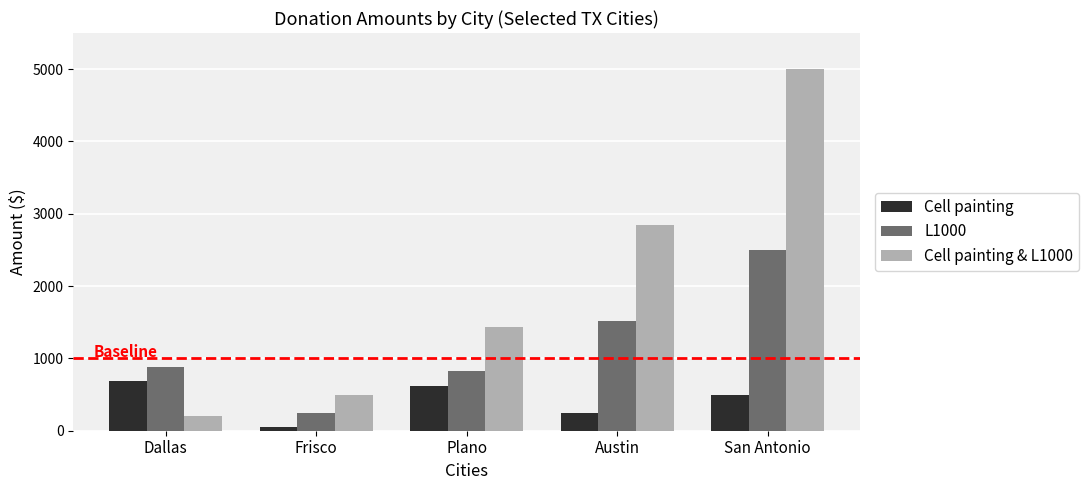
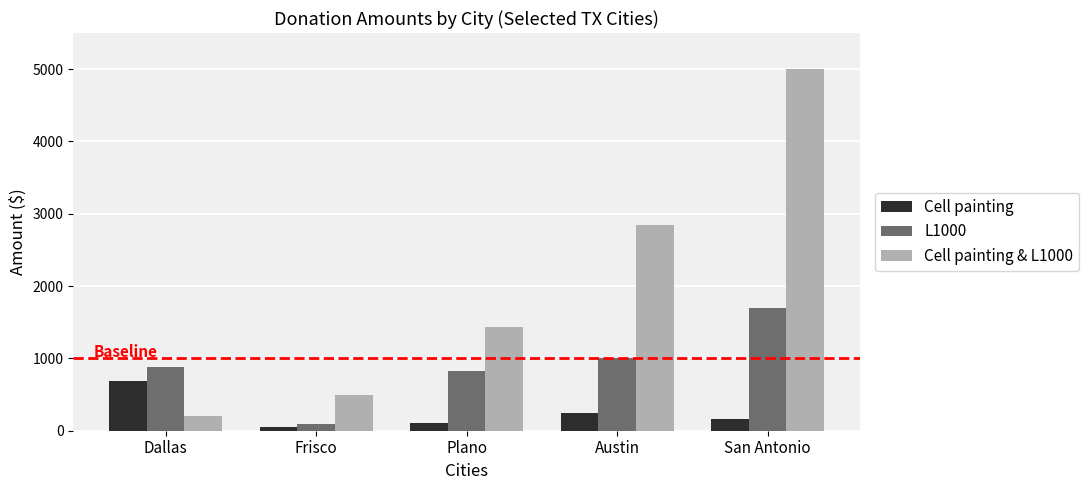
  {
    "Cell painting": {
      "Dallas": 700,
      "Frisco": 100,
-     "Plano": 600,
+     "Plano": 100,
      "Austin": 300,
-     "San Antonio": 500
+     "San Antonio": 200
    },
    "L1000": {
      "Dallas": 900,
-     "Frisco": 300,
+     "Frisco": 100,
      "Plano": 800,
-     "Austin": 1500,
-     "San Antonio": 2500
+     "Austin": 1000,
+     "San Antonio": 1700
    },
    "Cell painting & L1000": {
      "Dallas": 200,
      "Frisco": 500,
      "Plano": 1400,
      "Austin": 2800,
      "San Antonio": 5000
    }
  }
